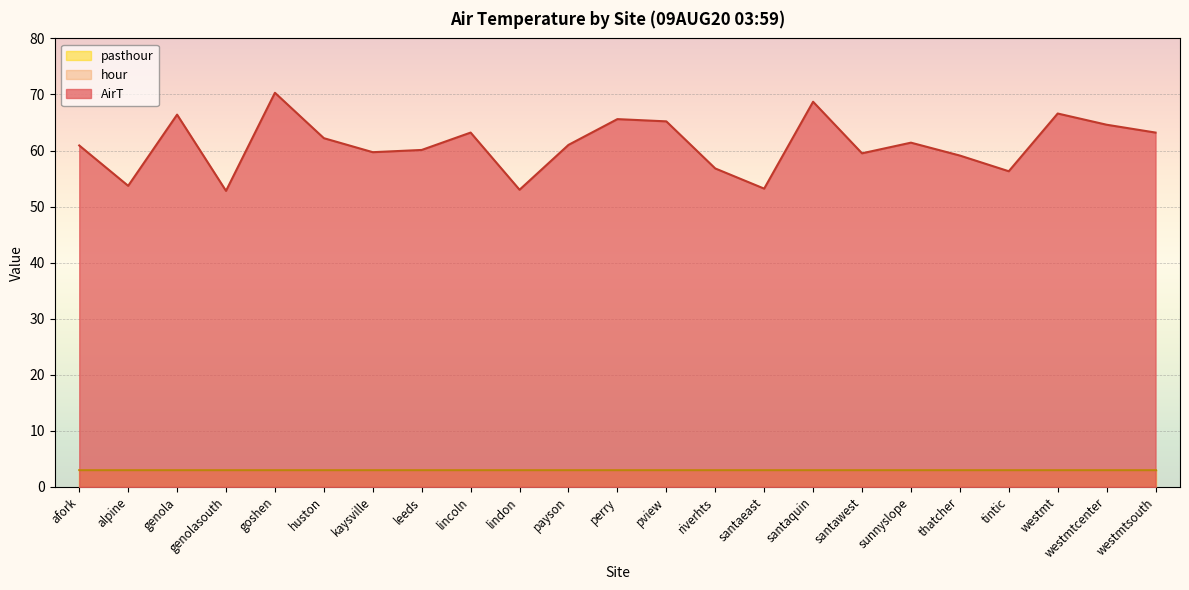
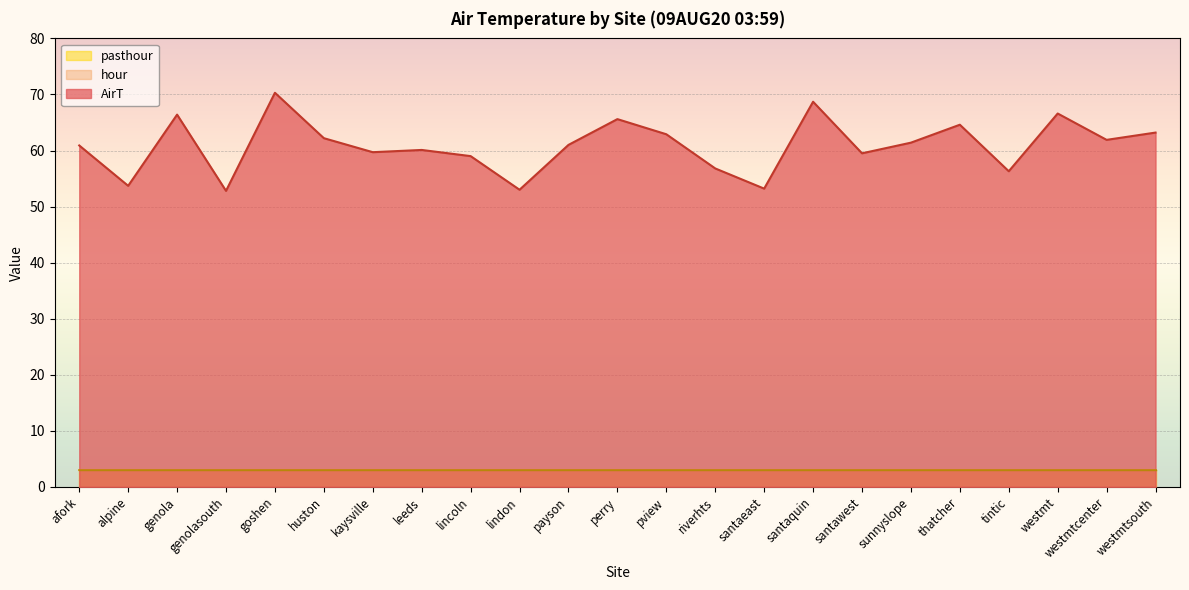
  {
    "hour": {
      "afork": 3,
      "alpine": 3,
      "genola": 3,
      "genolasouth": 3,
      "goshen": 3,
      "huston": 3,
      "kaysville": 3,
      "leeds": 3,
      "lincoln": 3,
      "lindon": 3,
      "payson": 3,
      "perry": 3,
      "pview": 3,
      "riverhts": 3,
      "santaeast": 3,
      "santaquin": 3,
      "santawest": 3,
      "sunnyslope": 3,
      "thatcher": 3,
      "tintic": 3,
      "westmt": 3,
      "westmtcenter": 3,
      "westmtsouth": 3
    },
    "AirT": {
      "afork": 61,
      "alpine": 54,
      "genola": 66,
      "genolasouth": 53,
      "goshen": 70,
      "huston": 62,
      "kaysville": 60,
      "leeds": 60,
-     "lincoln": 63,
+     "lincoln": 59,
      "lindon": 53,
      "payson": 61,
      "perry": 66,
-     "pview": 65,
+     "pview": 63,
      "riverhts": 57,
      "santaeast": 53,
      "santaquin": 69,
      "santawest": 60,
      "sunnyslope": 61,
-     "thatcher": 59,
+     "thatcher": 65,
      "tintic": 56,
      "westmt": 67,
-     "westmtcenter": 65,
+     "westmtcenter": 62,
      "westmtsouth": 63
    }
  }
